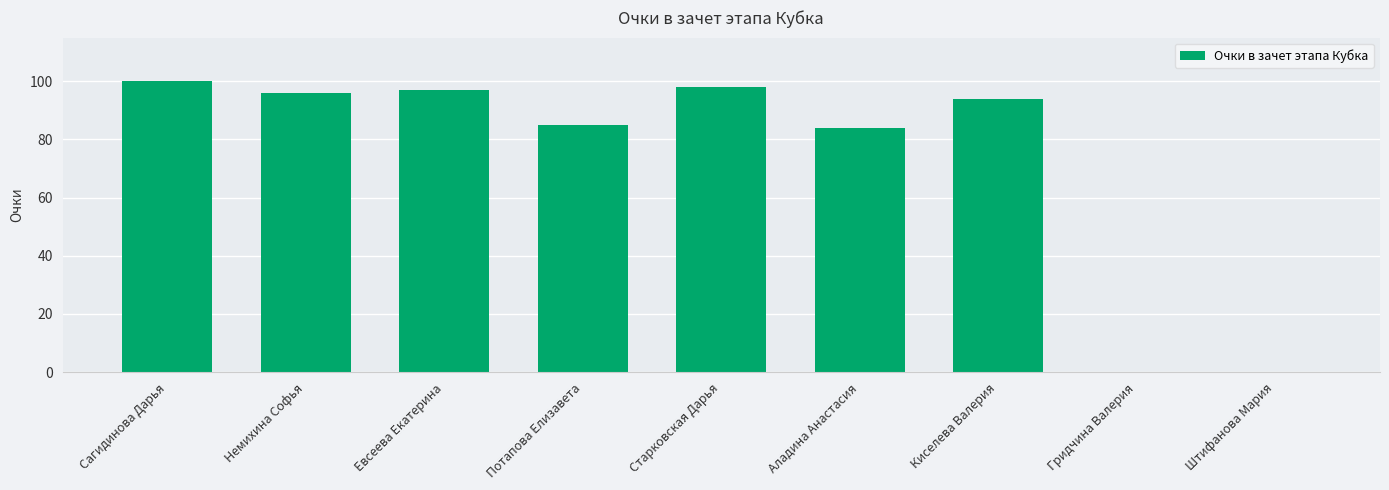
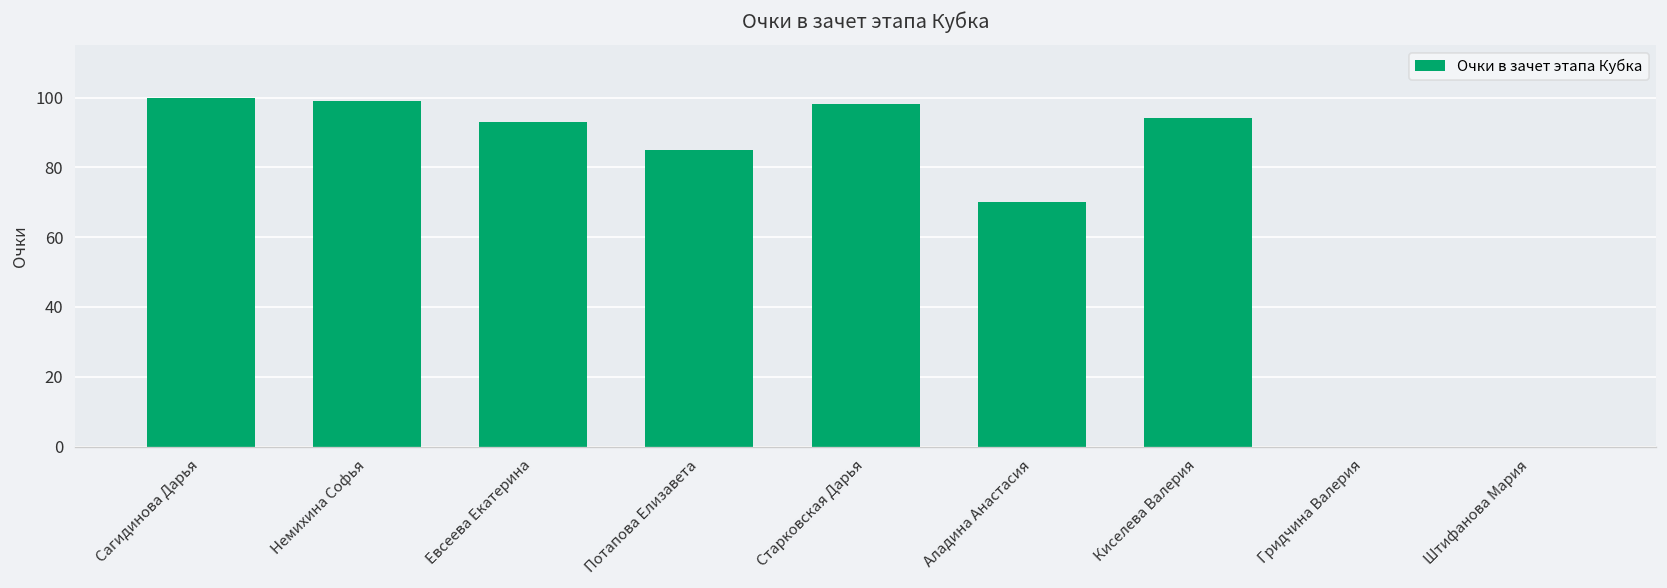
  {
    "Сагидинова Дарья": 100,
-   "Немихина Софья": 96,
-   "Евсеева Екатерина": 97,
+   "Немихина Софья": 99,
+   "Евсеева Екатерина": 93,
    "Потапова Елизавета": 85,
    "Старковская Дарья": 98,
-   "Аладина Анастасия": 84,
+   "Аладина Анастасия": 70,
    "Киселева Валерия": 94,
    "Гридчина Валерия": 0,
    "Штифанова Мария": 0
  }
